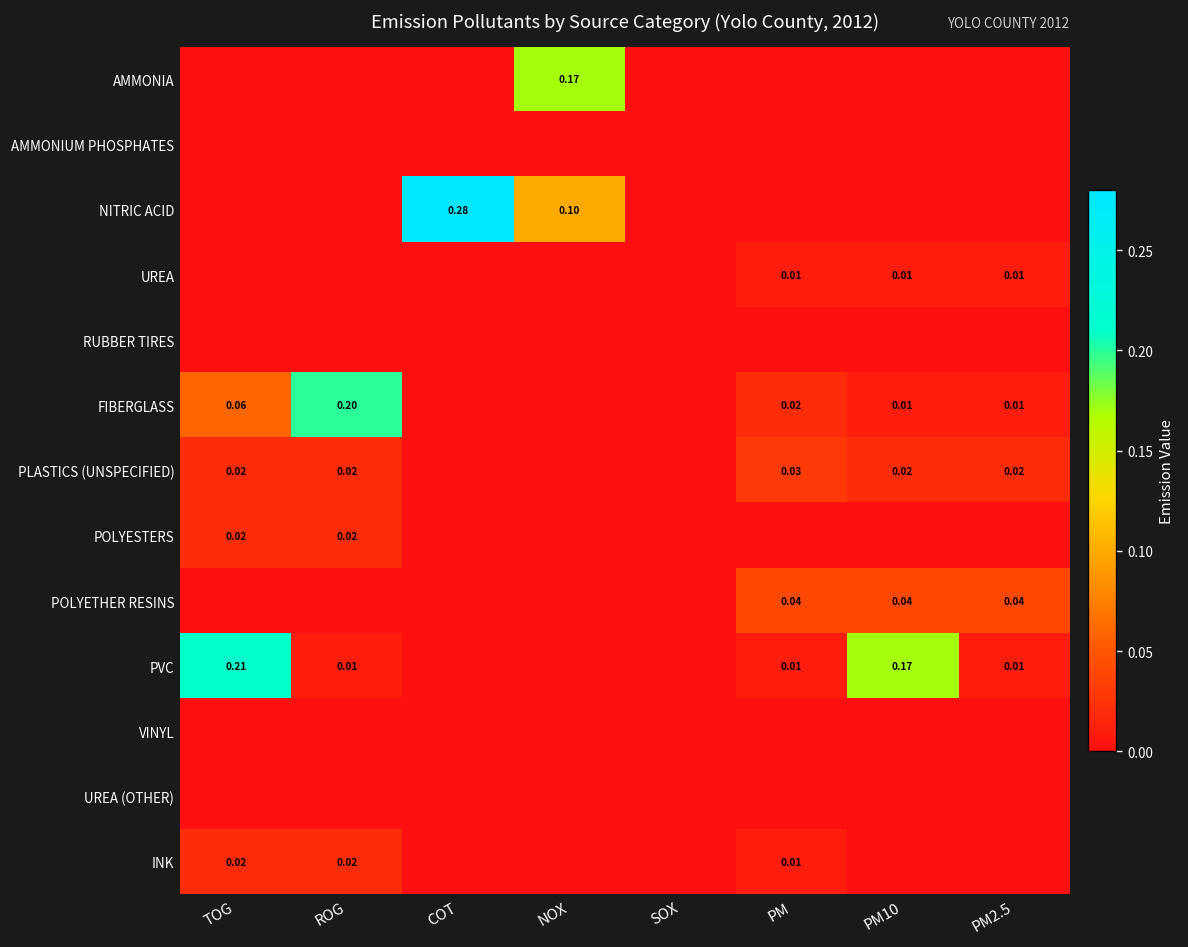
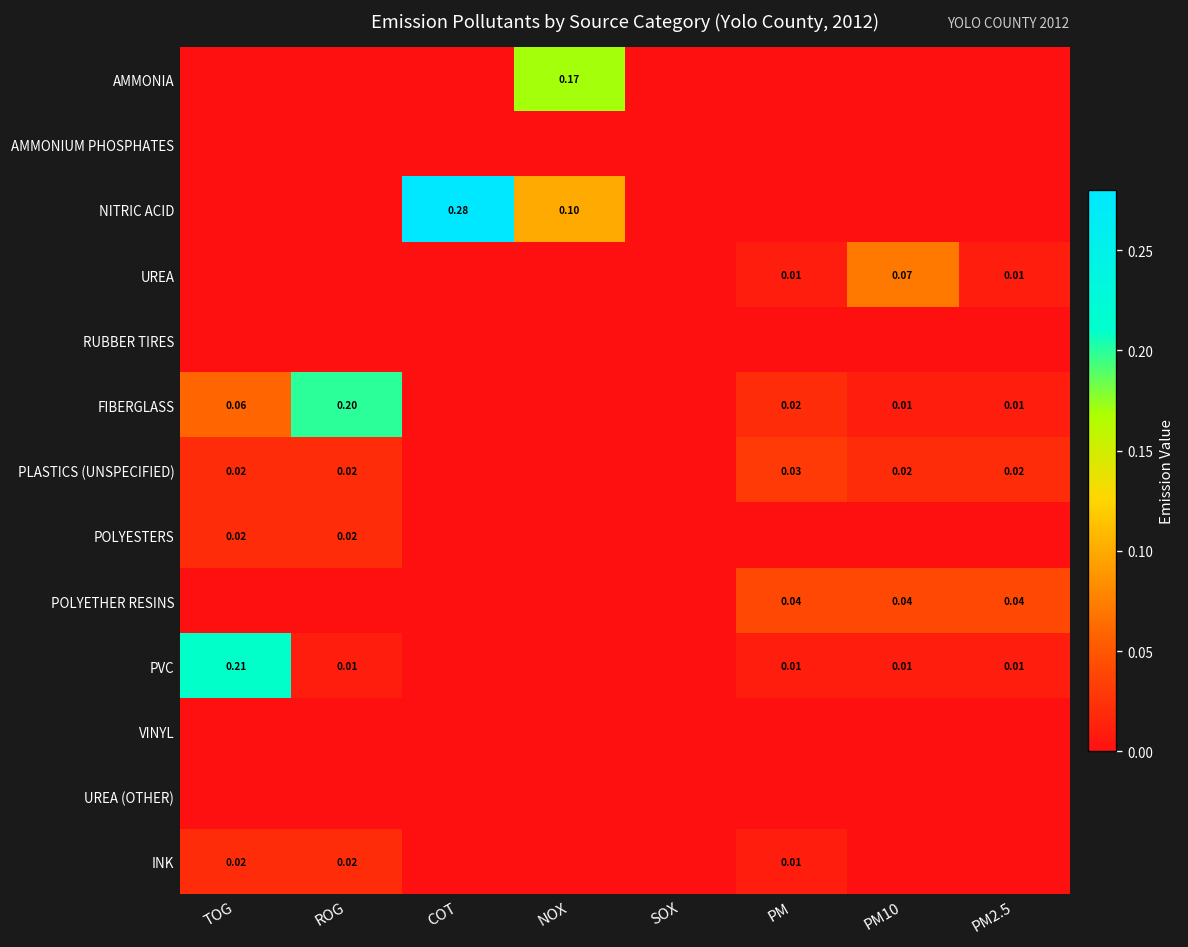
  {
    "AMMONIA": {
      "NOX": 0.17
    },
    "NITRIC ACID": {
      "COT": 0.28,
      "NOX": 0.10
    },
    "UREA": {
      "PM": 0.01,
-     "PM10": 0.01,
+     "PM10": 0.07,
      "PM2.5": 0.01
    },
    "FIBERGLASS": {
      "TOG": 0.06,
      "ROG": 0.20,
      "PM": 0.02,
      "PM10": 0.01,
      "PM2.5": 0.01
    },
    "PLASTICS (UNSPECIFIED)": {
      "TOG": 0.02,
      "ROG": 0.02,
      "PM": 0.03,
      "PM10": 0.02,
      "PM2.5": 0.02
    },
    "POLYESTERS": {
      "TOG": 0.02,
      "ROG": 0.02
    },
    "POLYETHER RESINS": {
      "PM": 0.04,
      "PM10": 0.04,
      "PM2.5": 0.04
    },
    "PVC": {
      "TOG": 0.21,
      "ROG": 0.01,
      "PM": 0.01,
-     "PM10": 0.17,
+     "PM10": 0.01,
      "PM2.5": 0.01
    },
    "INK": {
      "TOG": 0.02,
      "ROG": 0.02,
      "PM": 0.01
    }
  }
